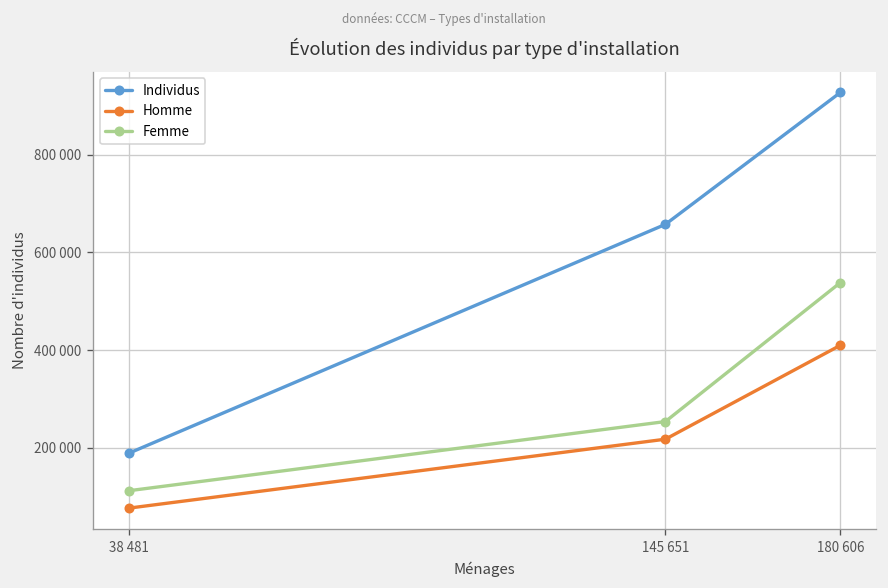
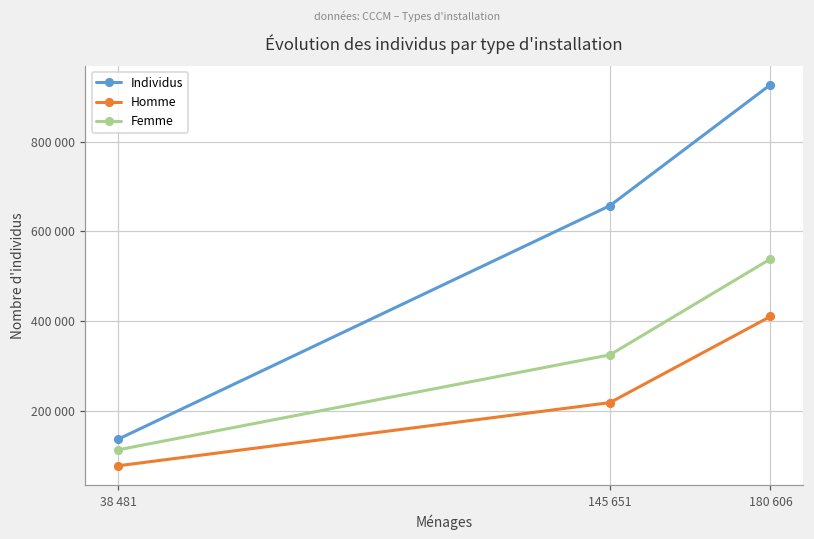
  {
    "Individus": {
-     "38 481": 190000,
+     "38 481": 140000,
      "145 651": 660000,
      "180 606": 930000
    },
    "Homme": {
      "38 481": 80000,
      "145 651": 220000,
      "180 606": 410000
    },
    "Femme": {
      "38 481": 110000,
-     "145 651": 250000,
+     "145 651": 320000,
      "180 606": 540000
    }
  }
